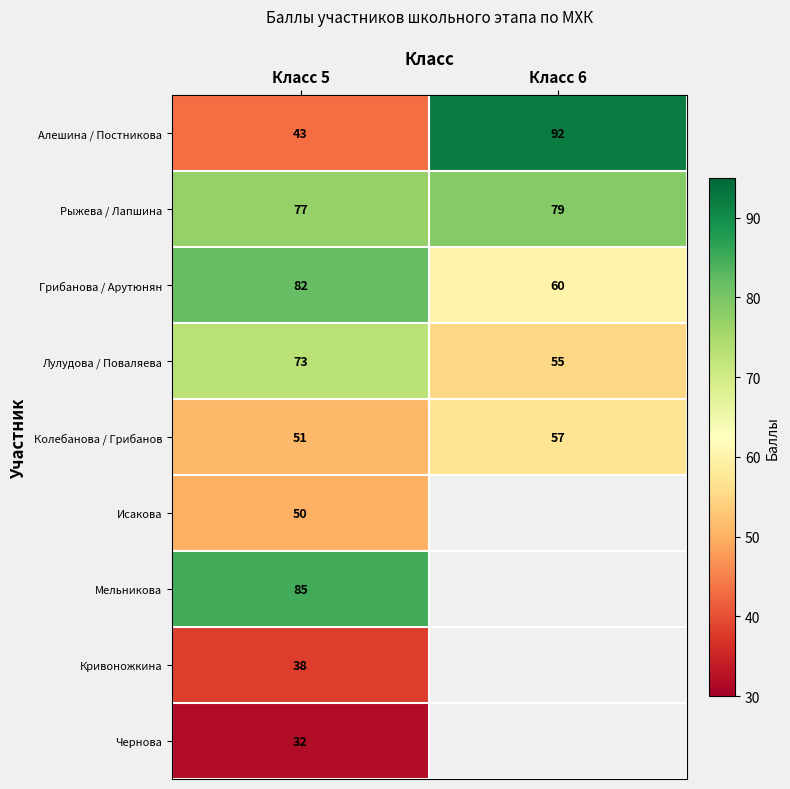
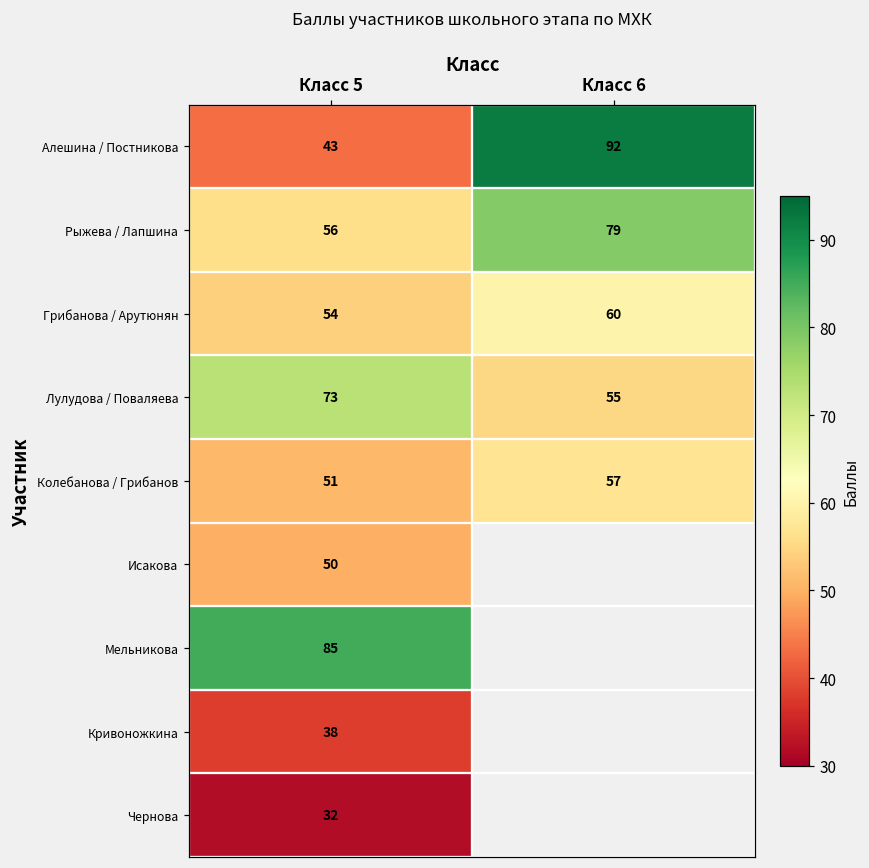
  {
    "Алешина / Постникова": {
      "Класс 5": 43,
      "Класс 6": 92
    },
    "Рыжева / Лапшина": {
-     "Класс 5": 77,
+     "Класс 5": 56,
      "Класс 6": 79
    },
    "Грибанова / Арутюнян": {
-     "Класс 5": 82,
+     "Класс 5": 54,
      "Класс 6": 60
    },
    "Лулудова / Поваляева": {
      "Класс 5": 73,
      "Класс 6": 55
    },
    "Колебанова / Грибанов": {
      "Класс 5": 51,
      "Класс 6": 57
    },
    "Исакова": {
      "Класс 5": 50
    },
    "Мельникова": {
      "Класс 5": 85
    },
    "Кривоножкина": {
      "Класс 5": 38
    },
    "Чернова": {
      "Класс 5": 32
    }
  }
